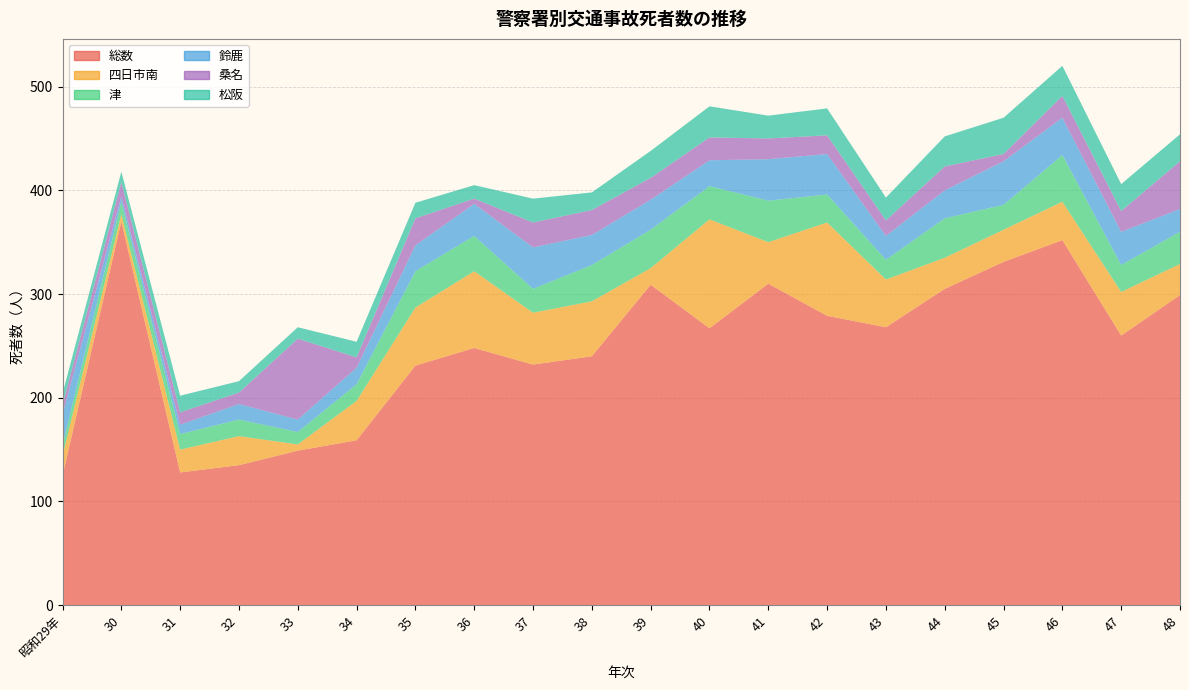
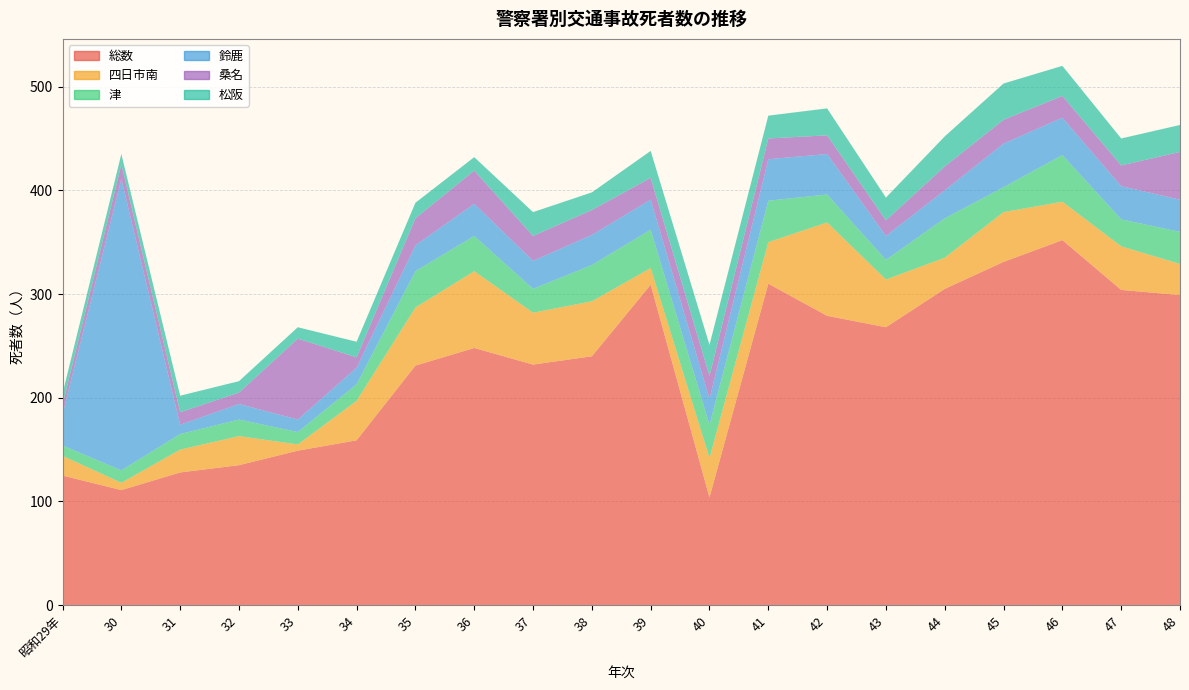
  {
    "総数": {
      "昭和29年": 125,
-     "30": 370,
+     "30": 111,
      "31": 128,
      "32": 135,
      "33": 149,
      "34": 159,
      "35": 231,
      "36": 248,
      "37": 232,
      "38": 240,
      "39": 309,
-     "40": 267,
+     "40": 104,
      "41": 310,
      "42": 279,
      "43": 268,
      "44": 305,
      "45": 331,
      "46": 352,
-     "47": 260,
+     "47": 304,
      "48": 299
    },
    "四日市南": {
      "昭和29年": 19,
      "30": 7,
      "31": 22,
      "32": 28,
      "33": 6,
      "34": 38,
      "35": 56,
      "36": 74,
      "37": 50,
      "38": 53,
      "39": 16,
-     "40": 105,
+     "40": 38,
      "41": 40,
      "42": 90,
      "43": 46,
      "44": 30,
-     "45": 31,
+     "45": 48,
      "46": 37,
      "47": 42,
      "48": 30
    },
    "鈴鹿": {
      "昭和29年": 30,
-     "30": 5,
+     "30": 281,
      "31": 9,
      "32": 15,
      "33": 12,
      "34": 16,
      "35": 25,
      "36": 31,
-     "37": 40,
+     "37": 27,
      "38": 29,
      "39": 29,
      "40": 25,
      "41": 40,
      "42": 39,
      "43": 23,
      "44": 27,
      "45": 42,
      "46": 36,
      "47": 32,
-     "48": 22
+     "48": 31
    },
    "桑名": {
      "昭和29年": 9,
      "30": 14,
      "31": 12,
      "32": 11,
      "33": 78,
      "34": 10,
      "35": 26,
-     "36": 5,
+     "36": 32,
      "37": 24,
      "38": 24,
      "39": 21,
      "40": 22,
      "41": 20,
      "42": 18,
      "43": 15,
      "44": 23,
-     "45": 7,
+     "45": 23,
      "46": 21,
      "47": 20,
      "48": 46
    }
  }
